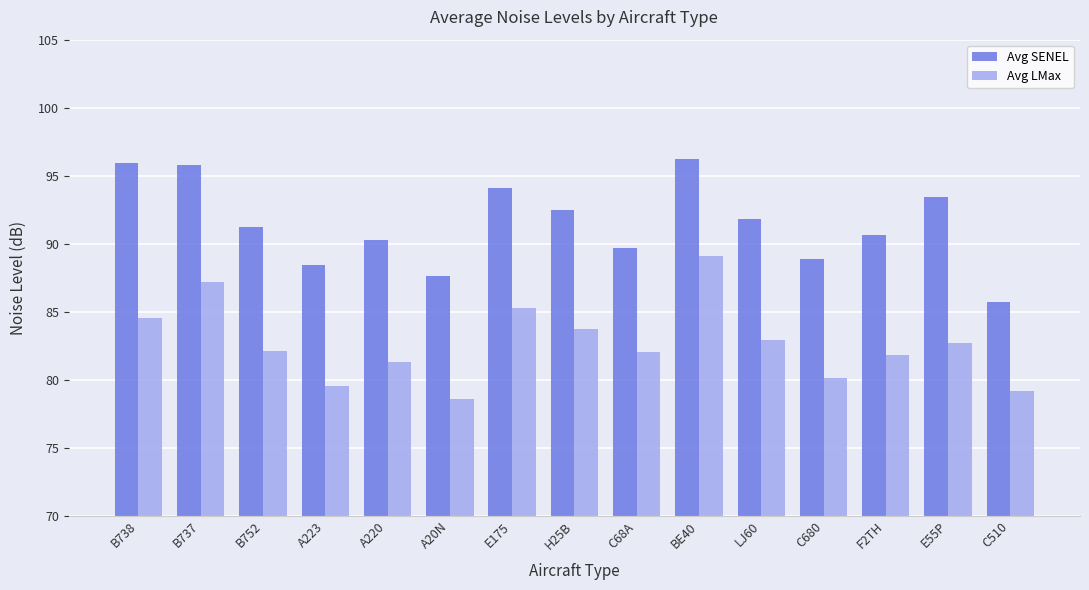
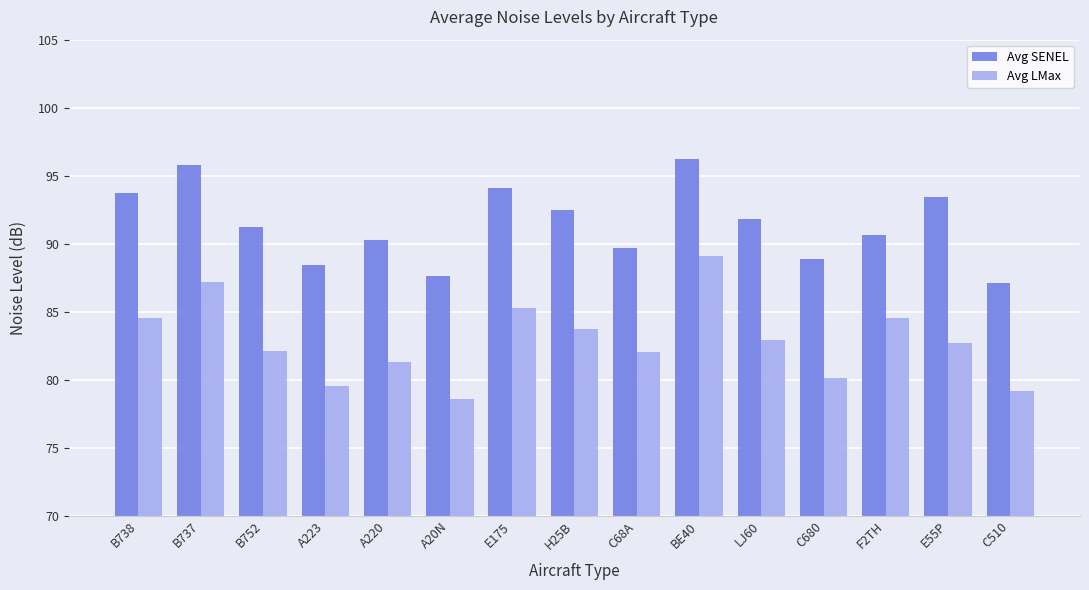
  {
    "Avg SENEL": {
-     "B738": 95.9,
+     "B738": 93.7,
      "B737": 95.8,
      "B752": 91.2,
      "A223": 88.4,
      "A220": 90.3,
      "A20N": 87.6,
      "E175": 94.1,
      "H25B": 92.5,
      "C68A": 89.7,
      "BE40": 96.2,
      "LJ60": 91.8,
      "C680": 88.9,
      "F2TH": 90.6,
      "E55P": 93.4,
-     "C510": 85.7
+     "C510": 87.1
    },
    "Avg LMax": {
      "B738": 84.5,
      "B737": 87.2,
      "B752": 82.1,
      "A223": 79.5,
      "A220": 81.3,
      "A20N": 78.6,
      "E175": 85.3,
      "H25B": 83.7,
      "C68A": 82.0,
      "BE40": 89.1,
      "LJ60": 82.9,
      "C680": 80.1,
-     "F2TH": 81.8,
+     "F2TH": 84.5,
      "E55P": 82.7,
      "C510": 79.2
    }
  }
